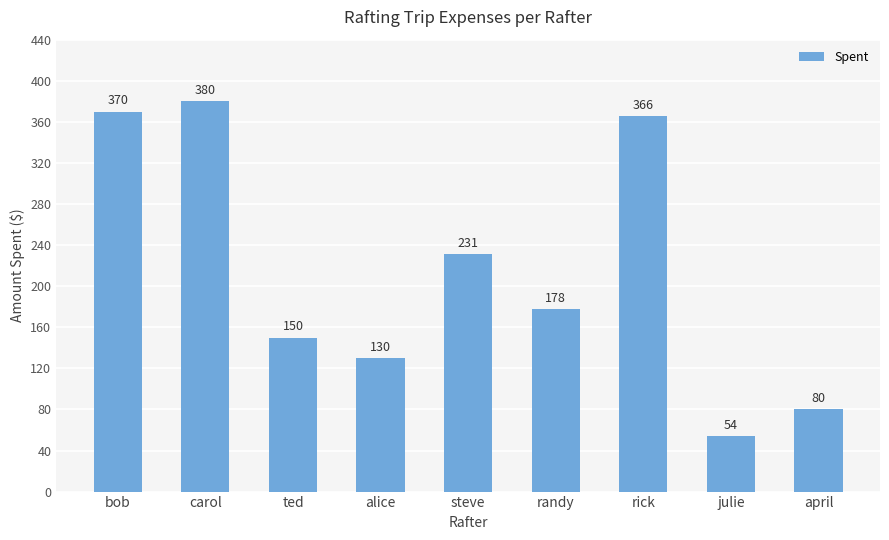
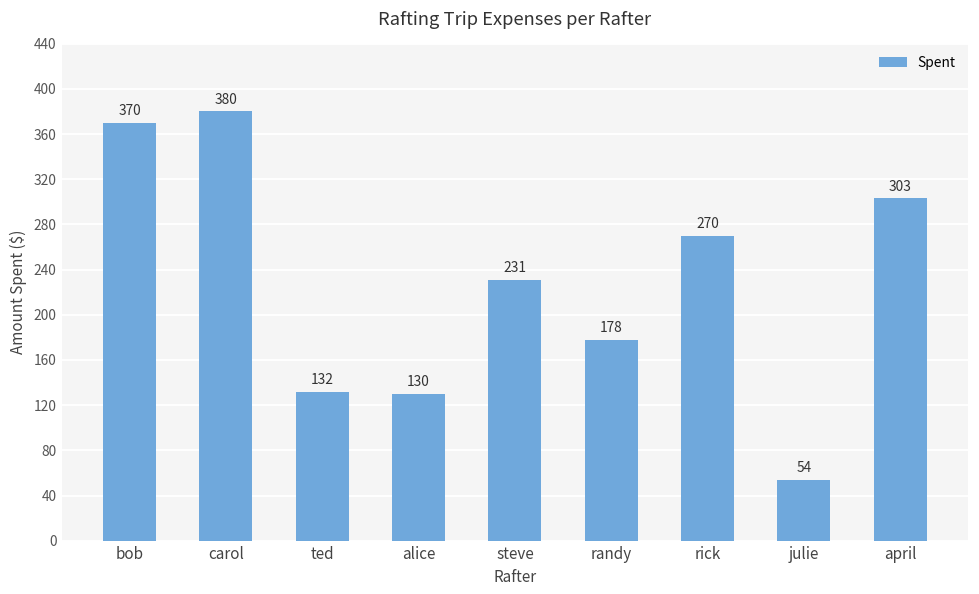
  {
    "bob": 370,
    "carol": 380,
-   "ted": 150,
+   "ted": 132,
    "alice": 130,
    "steve": 231,
    "randy": 178,
-   "rick": 366,
+   "rick": 270,
    "julie": 54,
-   "april": 80
+   "april": 303
  }
